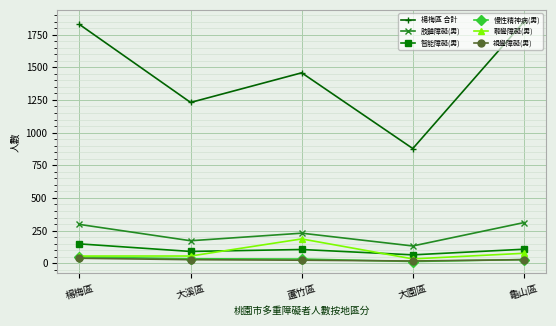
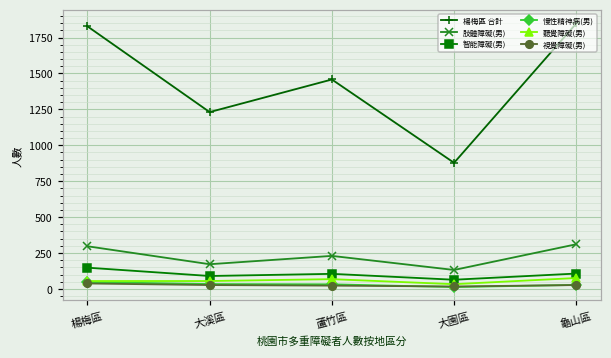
  {
    "聽覺障礙(男)": {
      "大溪區": 60,
-     "蘆竹區": 190,
+     "蘆竹區": 70,
      "龜山區": 80
    }
  }
